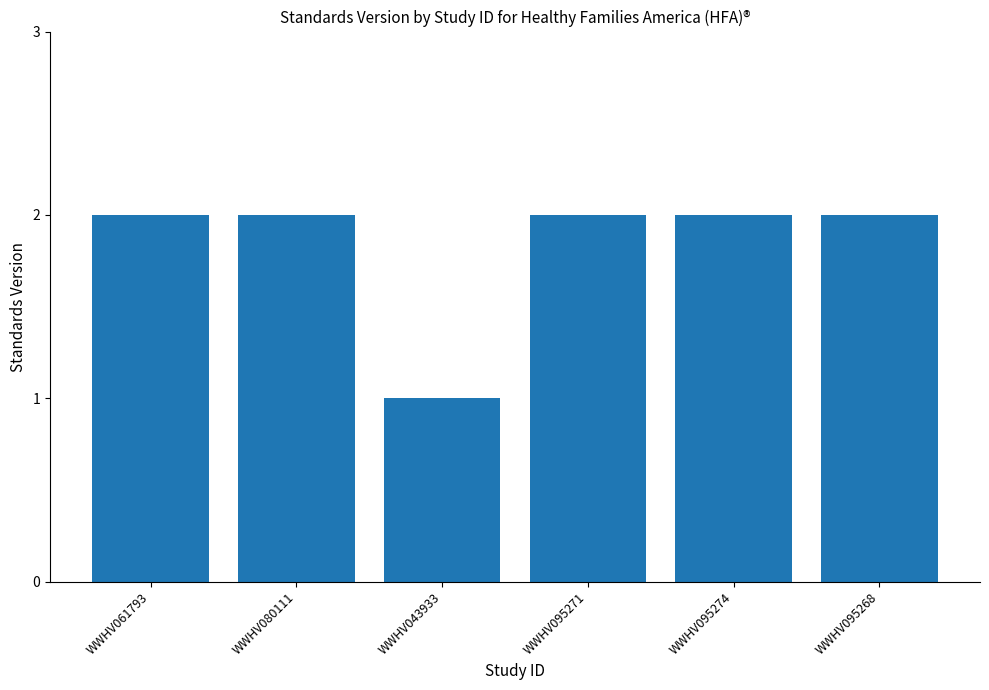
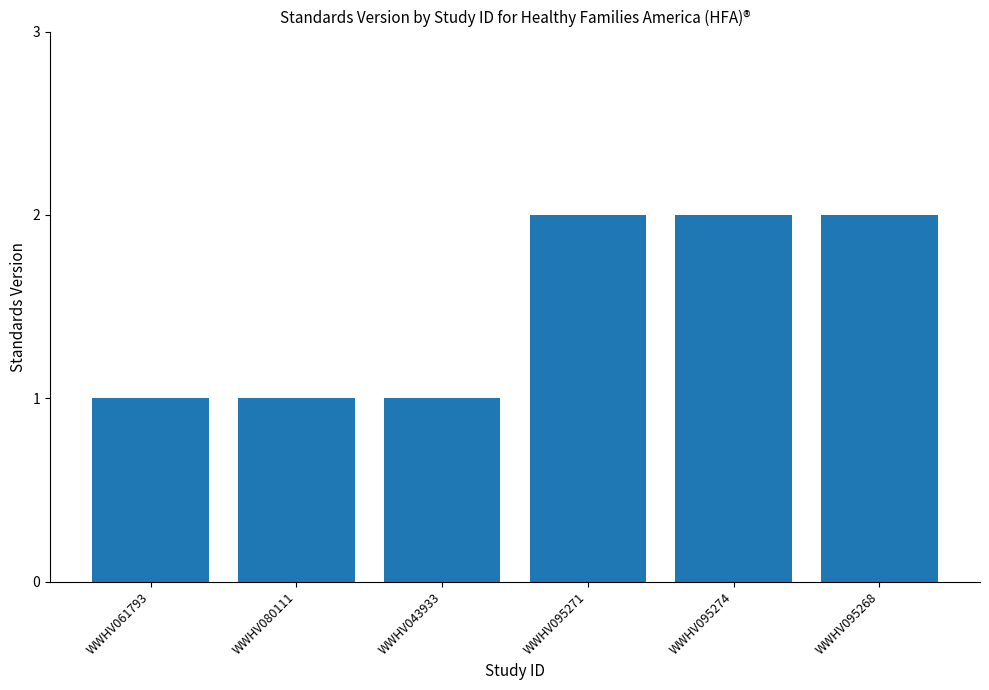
  {
-   "WWHV061793": 2,
-   "WWHV080111": 2,
+   "WWHV061793": 1,
+   "WWHV080111": 1,
    "WWHV043933": 1,
    "WWHV095271": 2,
    "WWHV095274": 2,
    "WWHV095268": 2
  }
